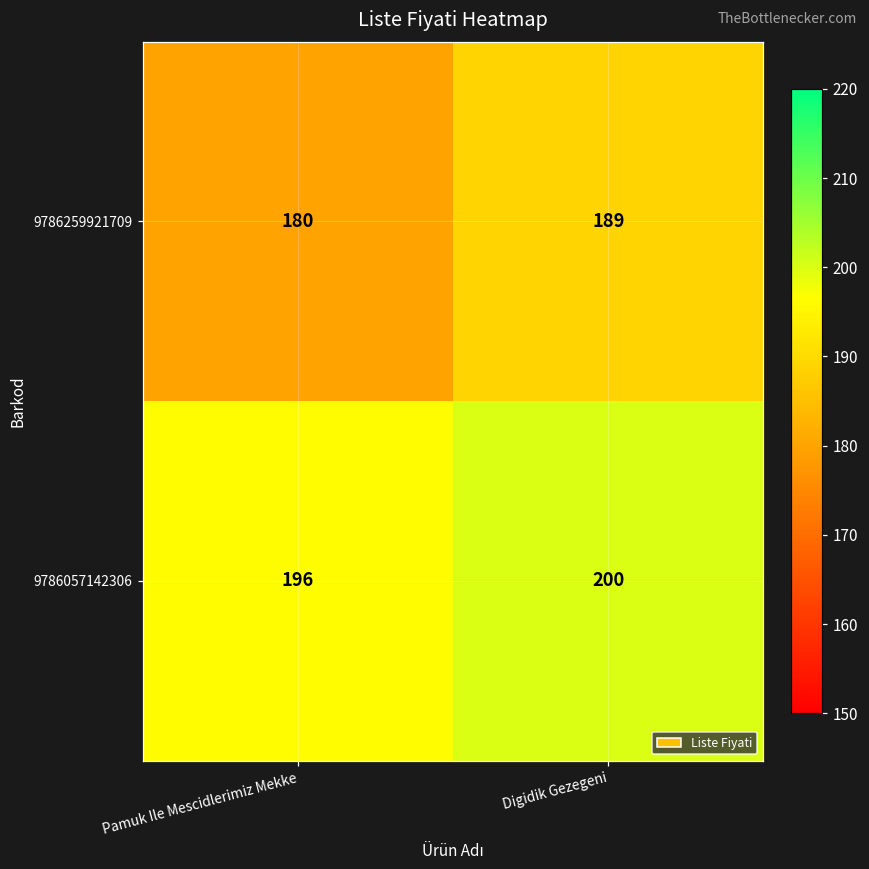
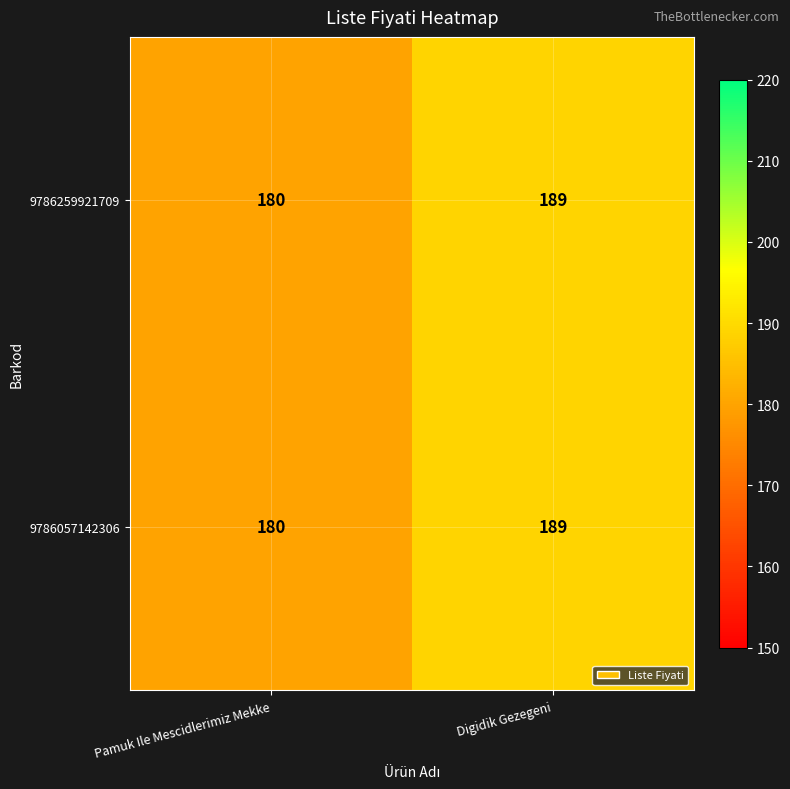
  {
    "9786259921709": {
      "Pamuk Ile Mescidlerimiz Mekke": 180,
      "Digidik Gezegeni": 189
    },
    "9786057142306": {
-     "Pamuk Ile Mescidlerimiz Mekke": 196,
-     "Digidik Gezegeni": 200
+     "Pamuk Ile Mescidlerimiz Mekke": 180,
+     "Digidik Gezegeni": 189
    }
  }
